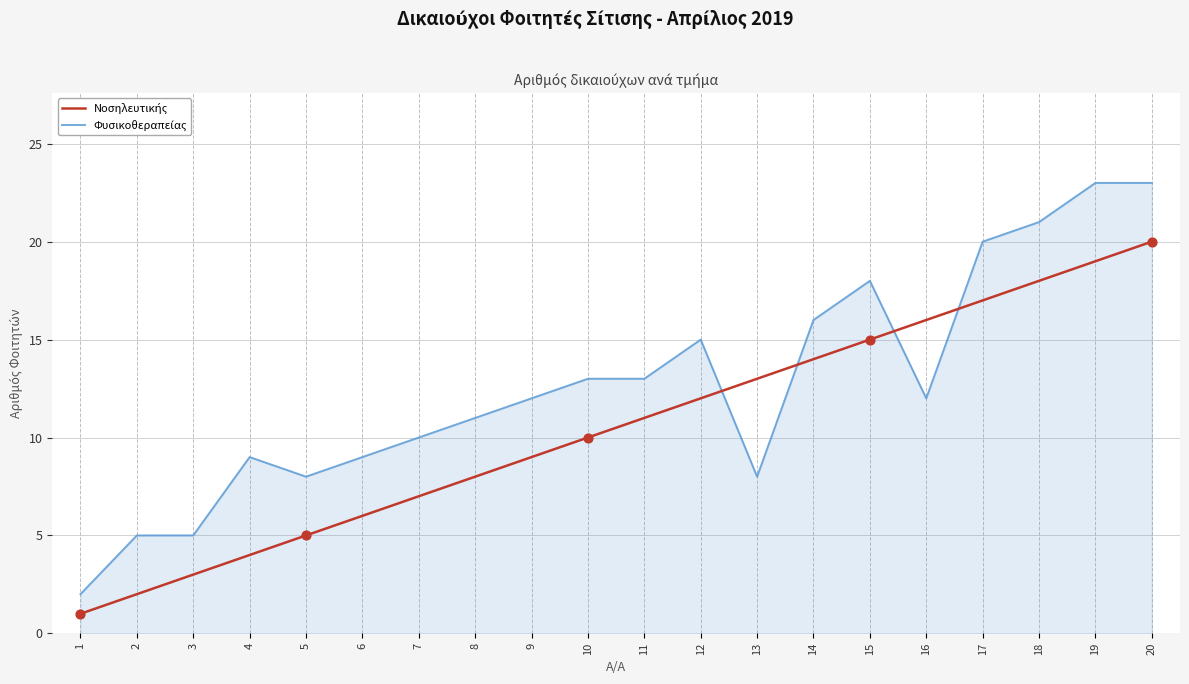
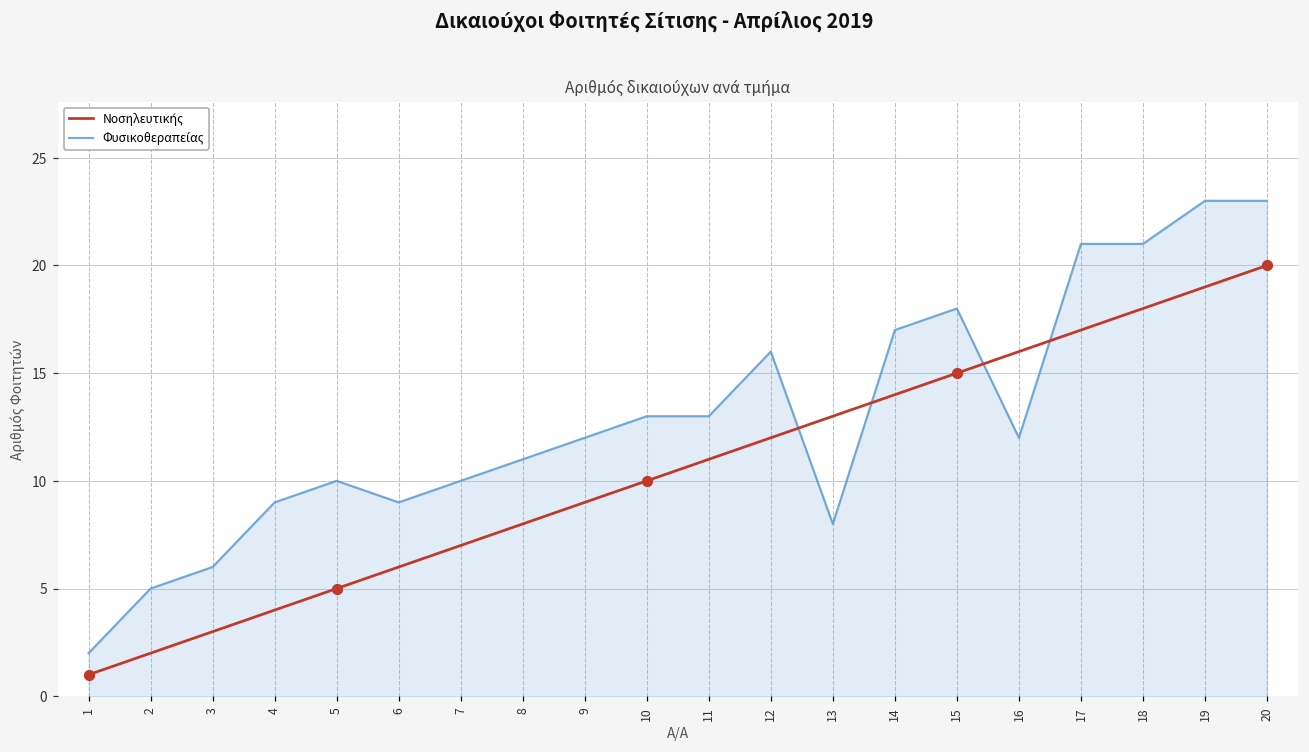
  {
    "Φυσικοθεραπείας": {
      "1": 2,
      "2": 5,
-     "3": 5,
+     "3": 6,
      "4": 9,
-     "5": 8,
+     "5": 10,
      "6": 9,
      "7": 10,
      "8": 11,
      "9": 12,
      "10": 13,
      "11": 13,
-     "12": 15,
+     "12": 16,
      "13": 8,
-     "14": 16,
+     "14": 17,
      "15": 18,
      "16": 12,
-     "17": 20,
+     "17": 21,
      "18": 21,
      "19": 23,
      "20": 23
    }
  }
